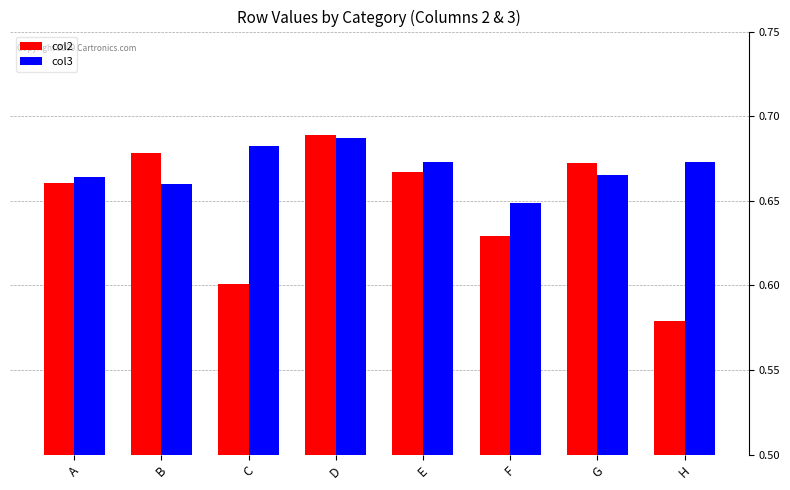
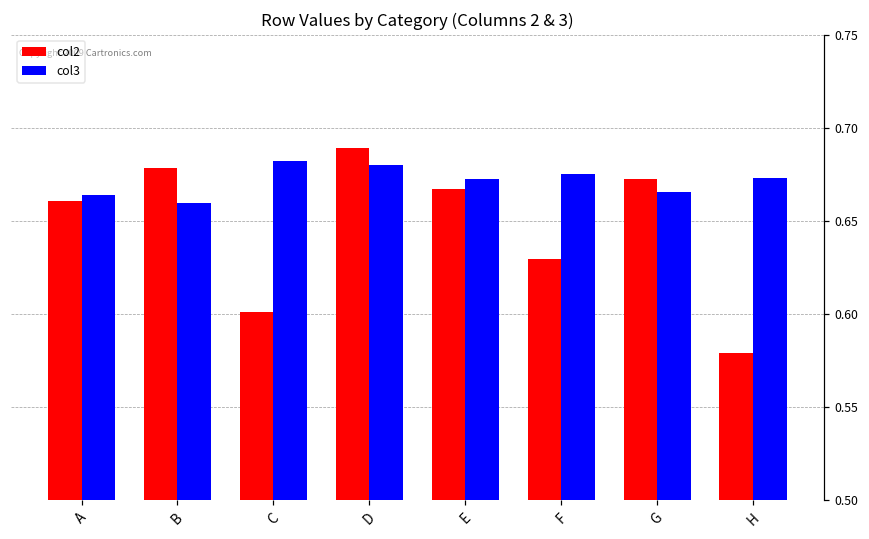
  {
    "col2": {
      "A": 0.661,
      "B": 0.678,
      "C": 0.601,
      "D": 0.689,
      "E": 0.667,
      "F": 0.629,
      "G": 0.673,
      "H": 0.579
    },
    "col3": {
      "A": 0.664,
      "B": 0.660,
      "C": 0.682,
-     "D": 0.687,
+     "D": 0.680,
      "E": 0.673,
-     "F": 0.649,
+     "F": 0.675,
      "G": 0.665,
      "H": 0.673
    }
  }
